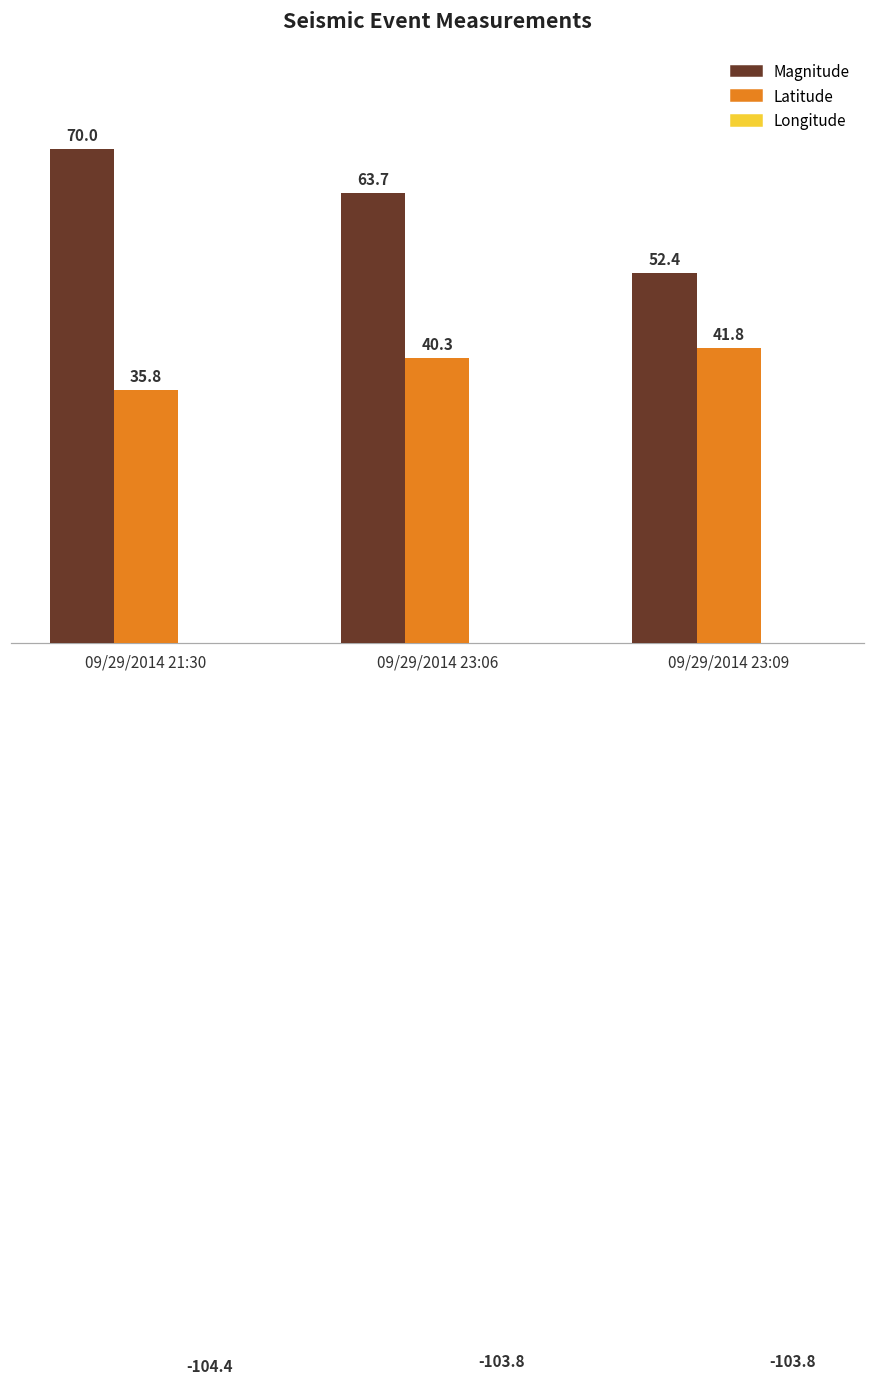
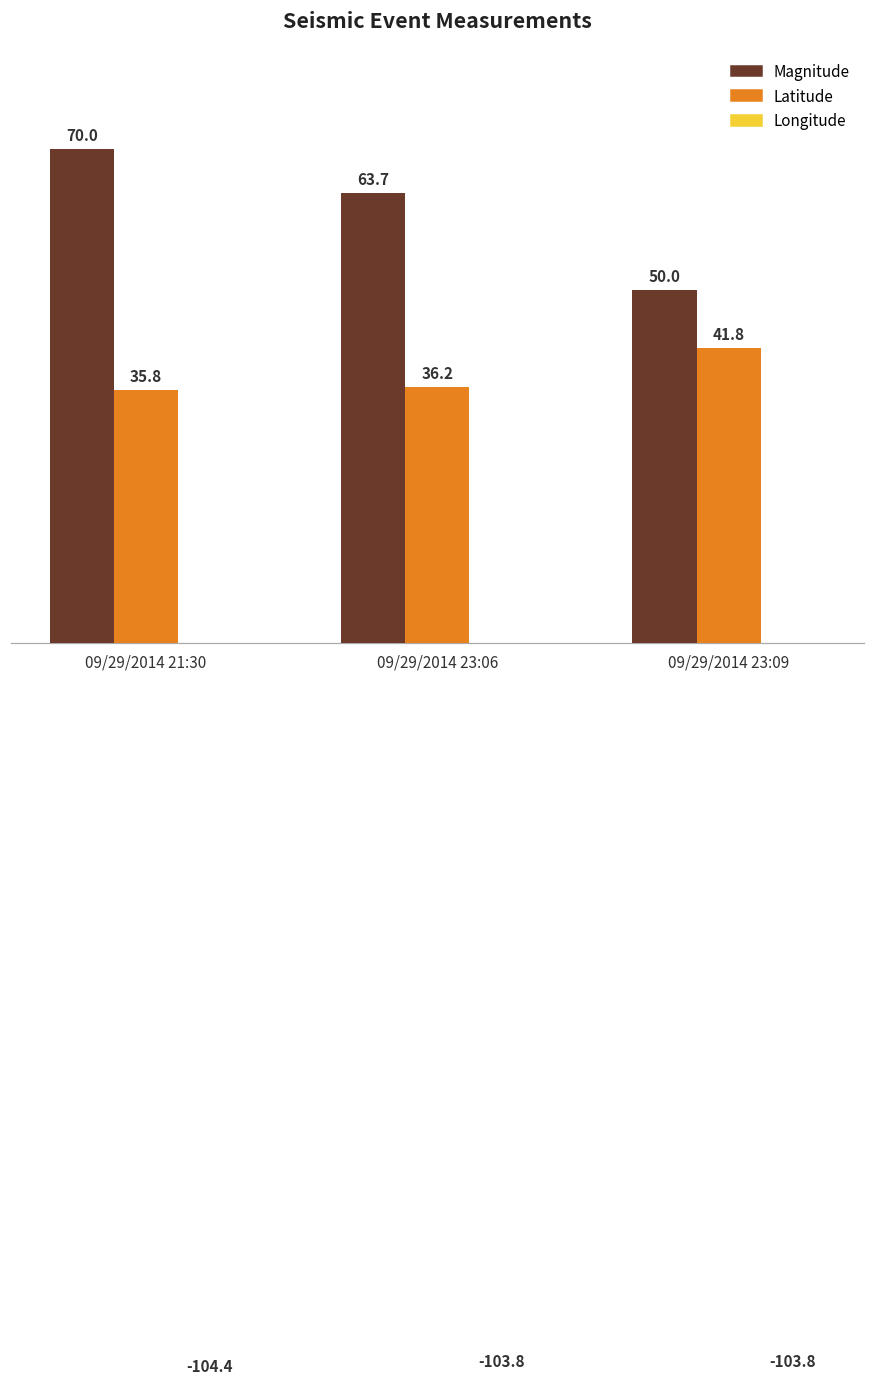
  {
    "Magnitude": {
      "09/29/2014 21:30": 70.0,
      "09/29/2014 23:06": 63.7,
-     "09/29/2014 23:09": 52.4
+     "09/29/2014 23:09": 50.0
    },
    "Latitude": {
      "09/29/2014 21:30": 35.8,
-     "09/29/2014 23:06": 40.3,
+     "09/29/2014 23:06": 36.2,
      "09/29/2014 23:09": 41.8
    }
  }
